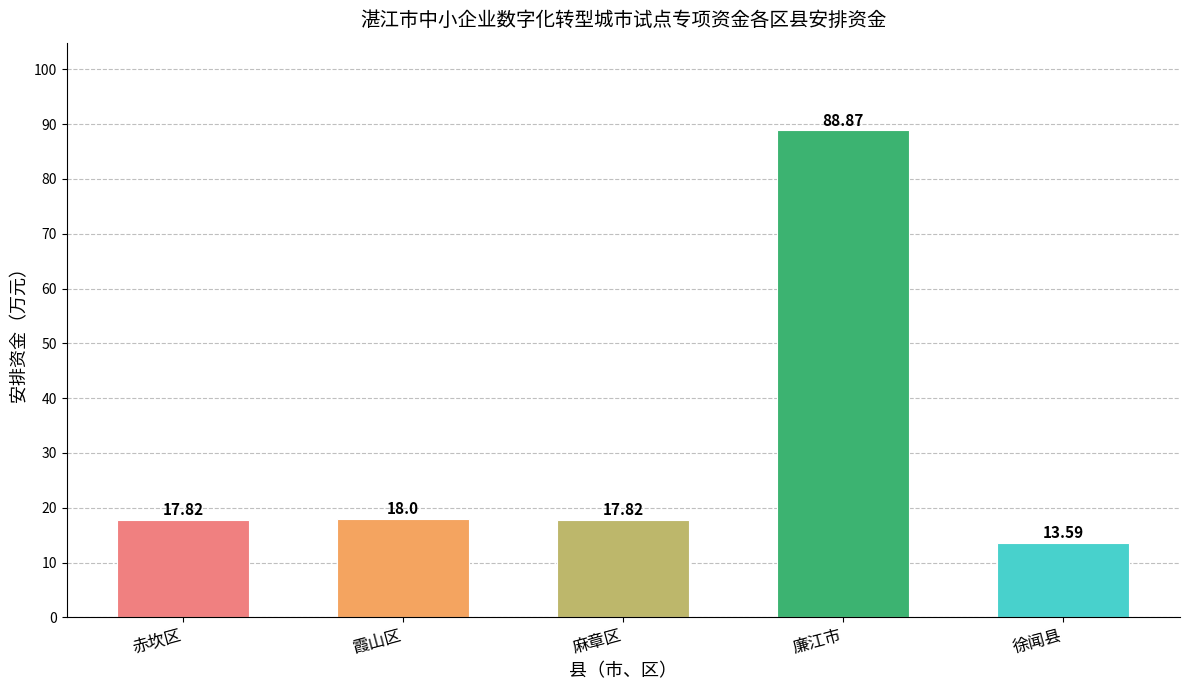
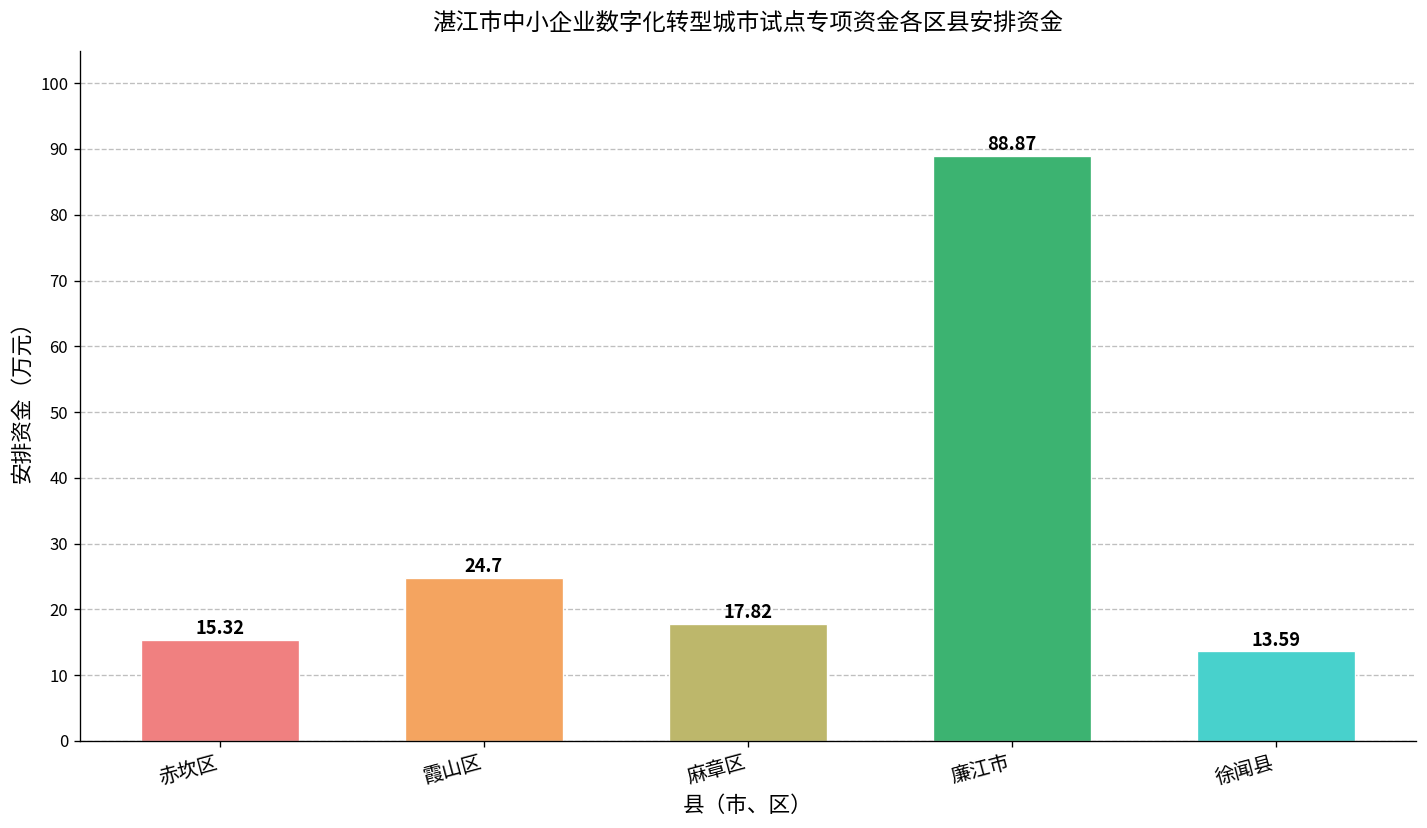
  {
-   "赤坎区": 17.82,
-   "霞山区": 18.0,
+   "赤坎区": 15.32,
+   "霞山区": 24.7,
    "麻章区": 17.82,
    "廉江市": 88.87,
    "徐闻县": 13.59
  }
